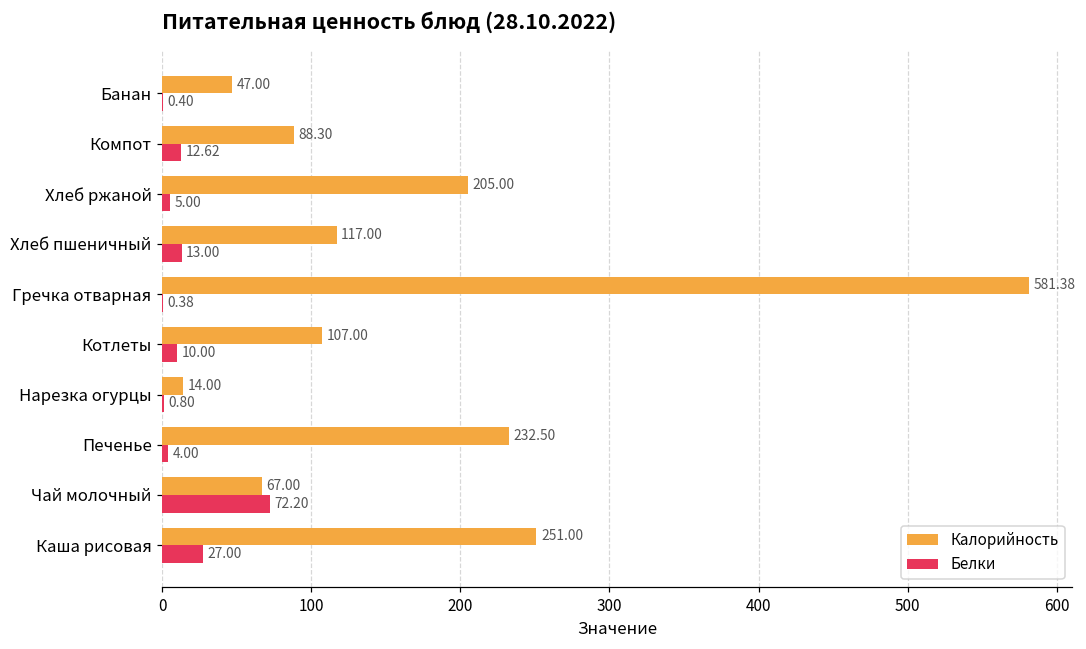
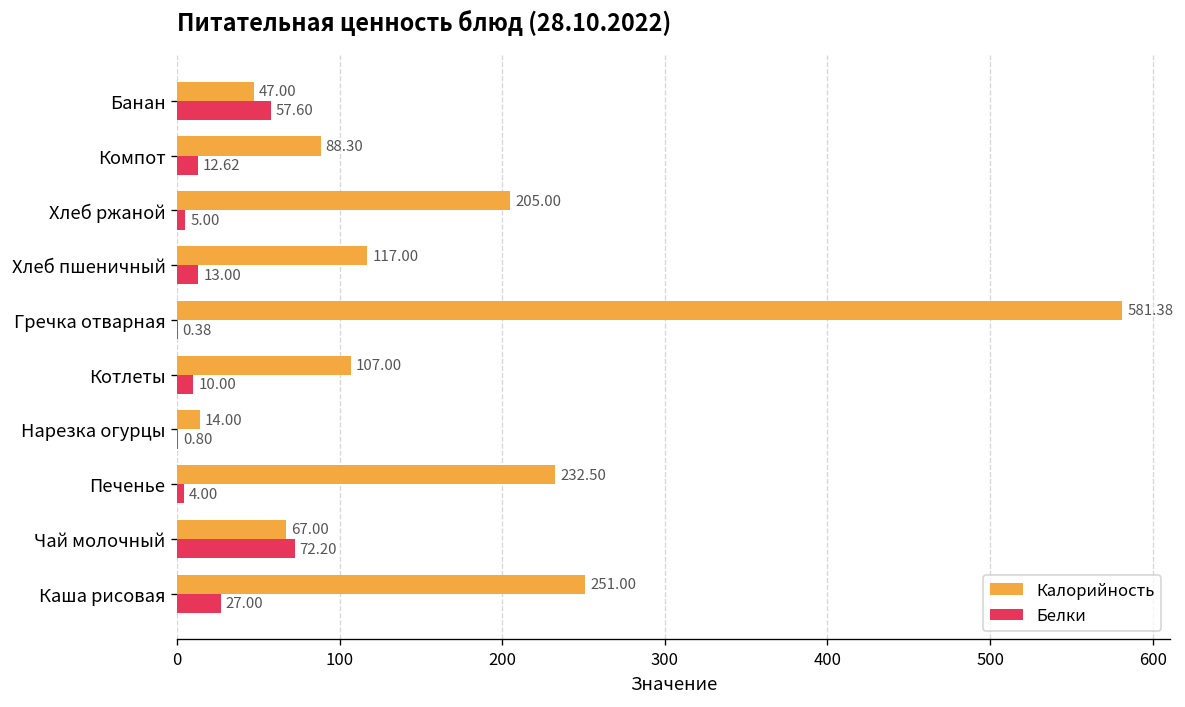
  {
    "Калорийность": {
      "Банан": 47.00,
      "Компот": 88.30,
      "Хлеб ржаной": 205.00,
      "Хлеб пшеничный": 117.00,
      "Гречка отварная": 581.38,
      "Котлеты": 107.00,
      "Нарезка огурцы": 14.00,
      "Печенье": 232.50,
      "Чай молочный": 67.00,
      "Каша рисовая": 251.00
    },
    "Белки": {
-     "Банан": 0.40,
+     "Банан": 57.60,
      "Компот": 12.62,
      "Хлеб ржаной": 5.00,
      "Хлеб пшеничный": 13.00,
      "Гречка отварная": 0.38,
      "Котлеты": 10.00,
      "Нарезка огурцы": 0.80,
      "Печенье": 4.00,
      "Чай молочный": 72.20,
      "Каша рисовая": 27.00
    }
  }
